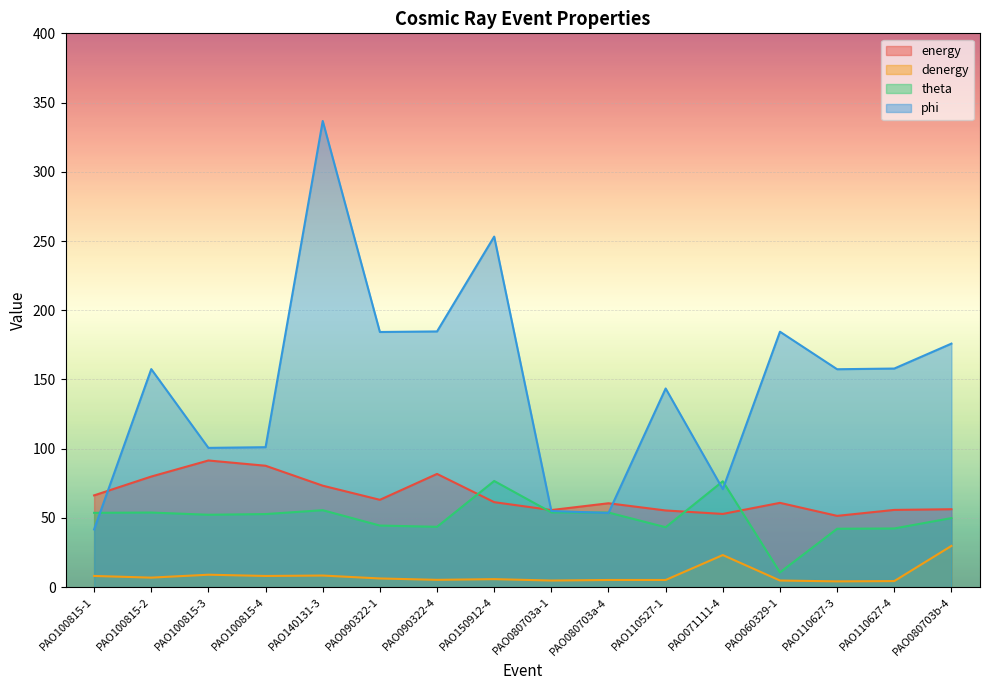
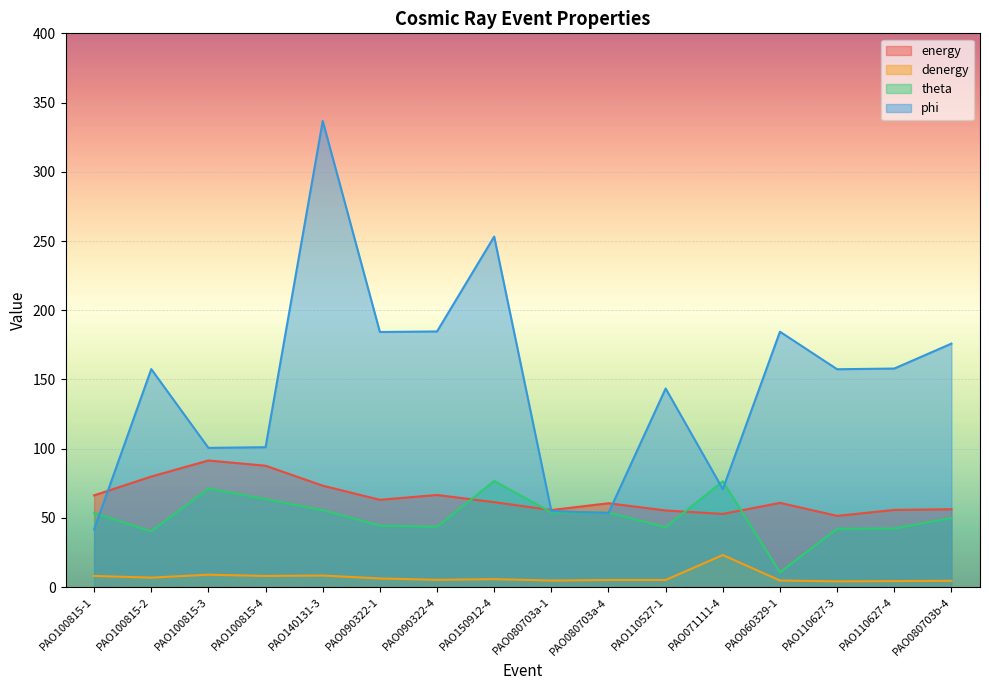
  {
    "energy": {
      "PAO100815-1": 66,
      "PAO100815-2": 80,
      "PAO100815-3": 92,
      "PAO100815-4": 88,
      "PAO140131-3": 73,
      "PAO090322-1": 63,
-     "PAO090322-4": 82,
+     "PAO090322-4": 67,
      "PAO150912-4": 61,
      "PAO080703a-4": 61,
      "PAO110527-1": 55,
      "PAO071111-4": 53,
      "PAO060329-1": 61,
      "PAO110627-3": 52,
      "PAO110627-4": 56,
      "PAO080703b-4": 56
    },
    "denergy": {
      "PAO100815-1": 8,
      "PAO100815-2": 7,
      "PAO100815-3": 9,
      "PAO100815-4": 8,
      "PAO140131-3": 8,
      "PAO090322-1": 6,
      "PAO090322-4": 5,
      "PAO150912-4": 6,
      "PAO080703a-1": 5,
      "PAO080703a-4": 5,
      "PAO110527-1": 5,
      "PAO071111-4": 23,
      "PAO060329-1": 5,
      "PAO110627-3": 4,
      "PAO110627-4": 4,
-     "PAO080703b-4": 30
+     "PAO080703b-4": 5
    },
    "theta": {
      "PAO100815-1": 54,
-     "PAO100815-2": 54,
-     "PAO100815-3": 52,
-     "PAO100815-4": 53,
+     "PAO100815-2": 40,
+     "PAO100815-3": 71,
+     "PAO100815-4": 64,
      "PAO140131-3": 56,
      "PAO090322-1": 45,
      "PAO090322-4": 44,
      "PAO150912-4": 77,
      "PAO110527-1": 43,
      "PAO071111-4": 77,
      "PAO060329-1": 11,
      "PAO110627-3": 42,
      "PAO110627-4": 42,
      "PAO080703b-4": 50
    },
    "phi": {
      "PAO100815-1": 42,
      "PAO100815-2": 158,
      "PAO100815-3": 101,
      "PAO100815-4": 101,
      "PAO140131-3": 337,
      "PAO090322-1": 184,
      "PAO090322-4": 185,
      "PAO150912-4": 253,
      "PAO110527-1": 144,
      "PAO071111-4": 71,
      "PAO060329-1": 185,
      "PAO110627-3": 157,
      "PAO110627-4": 158,
      "PAO080703b-4": 176
    }
  }
